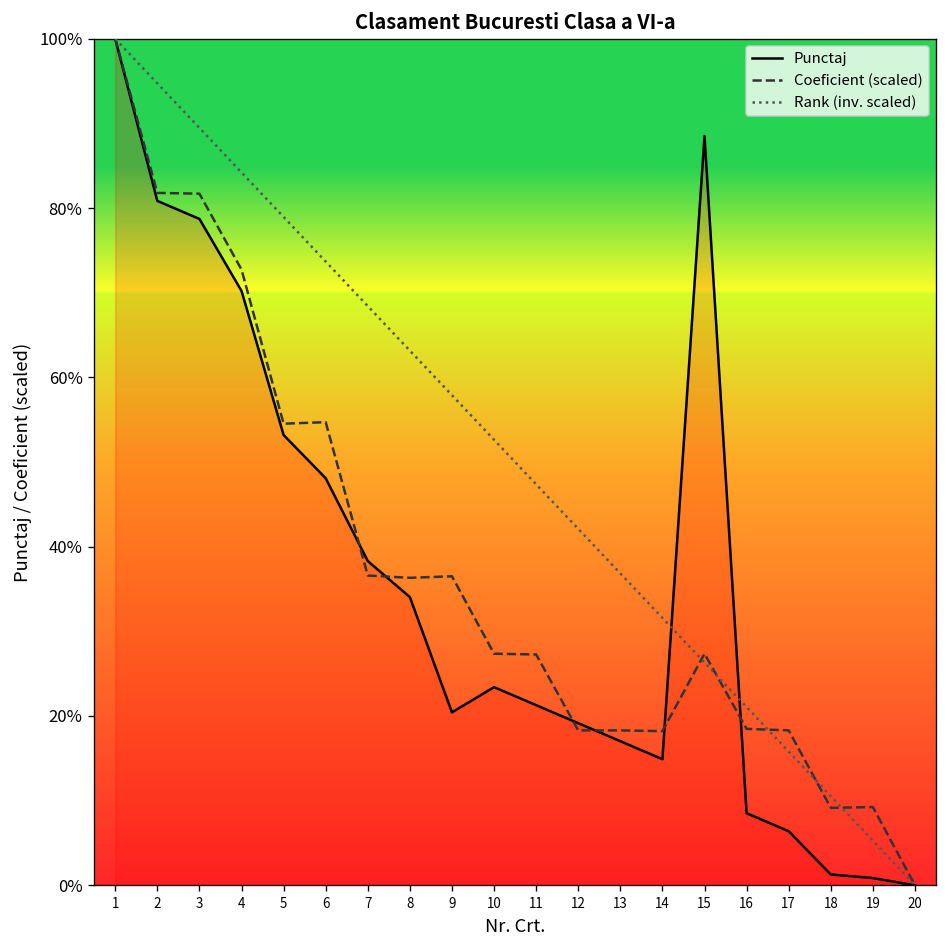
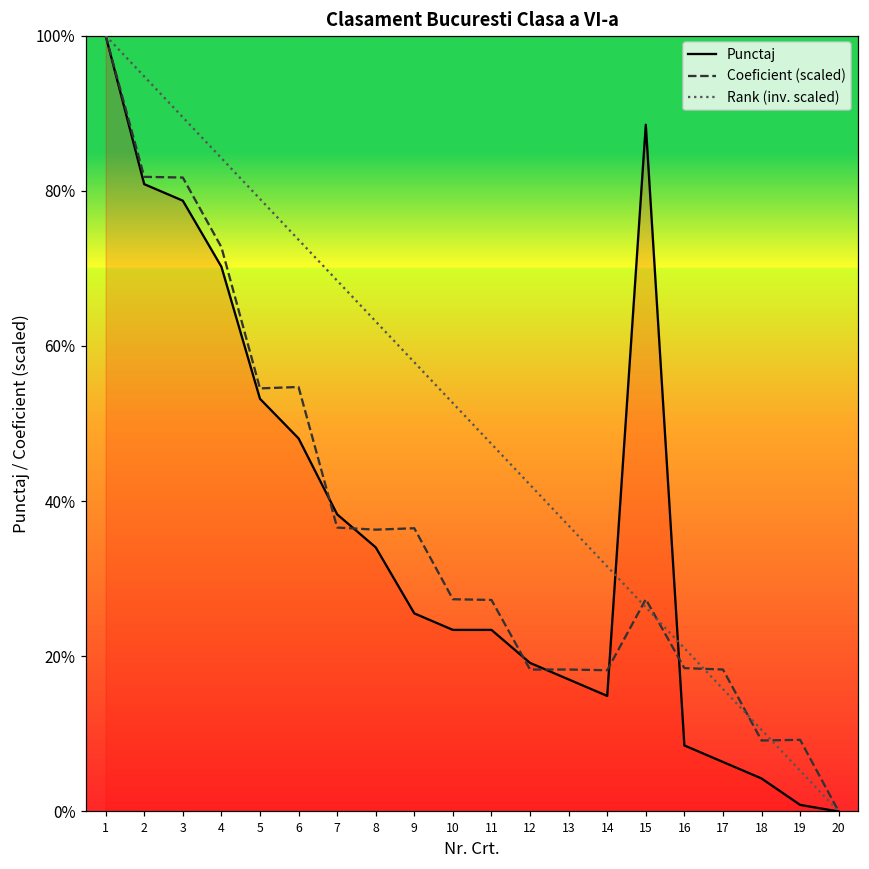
  {
    "Punctaj": {
      "2": "81%",
      "3": "79%",
      "4": "70%",
      "5": "53%",
      "6": "48%",
      "7": "38%",
      "8": "34%",
-     "9": "20%",
+     "9": "26%",
      "10": "23%",
-     "11": "21%",
+     "11": "23%",
      "12": "19%",
      "13": "17%",
      "14": "15%",
      "15": "89%",
      "16": "9%",
      "17": "6%",
-     "18": "1%",
+     "18": "4%",
      "19": "1%"
    }
  }
